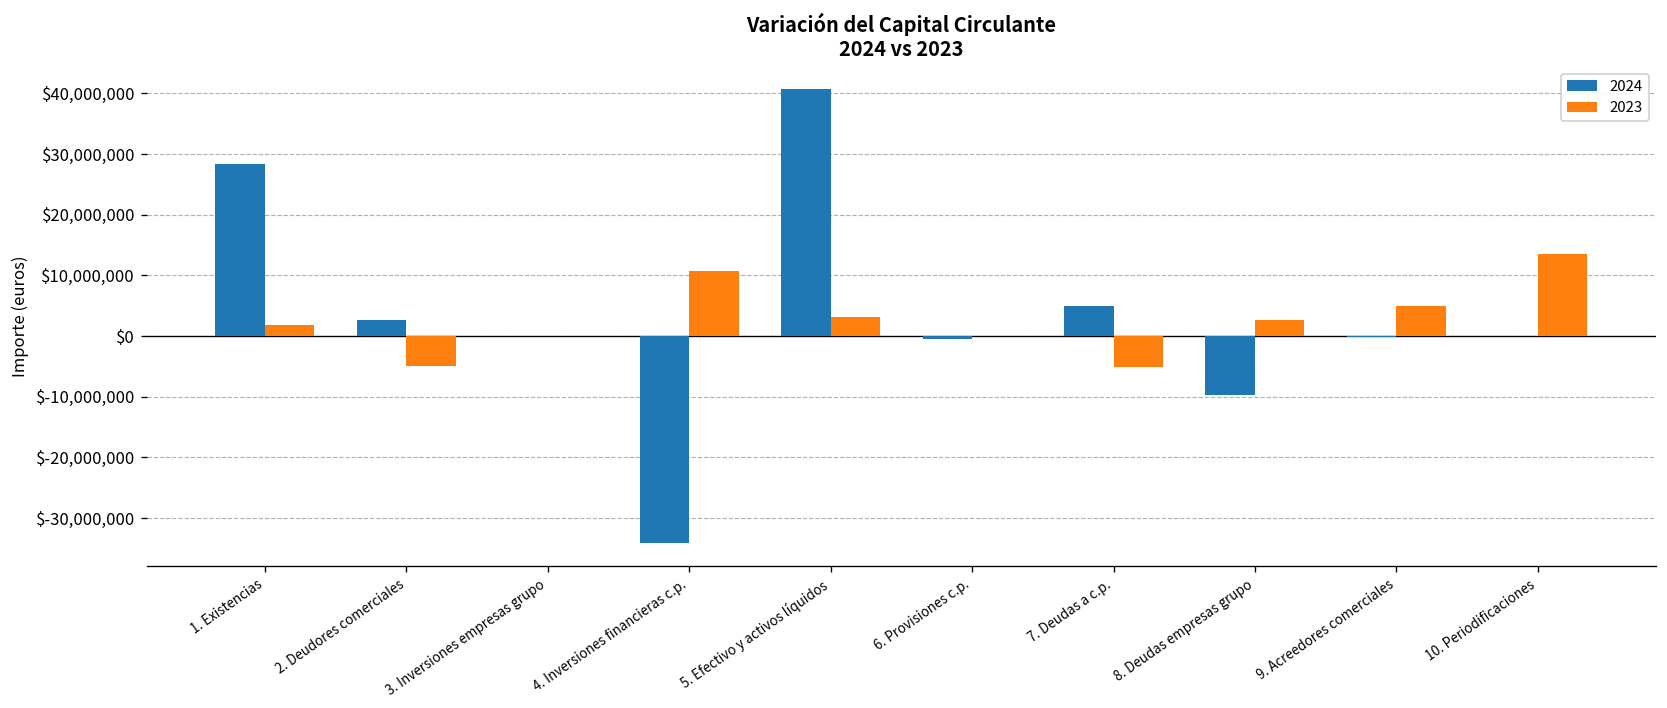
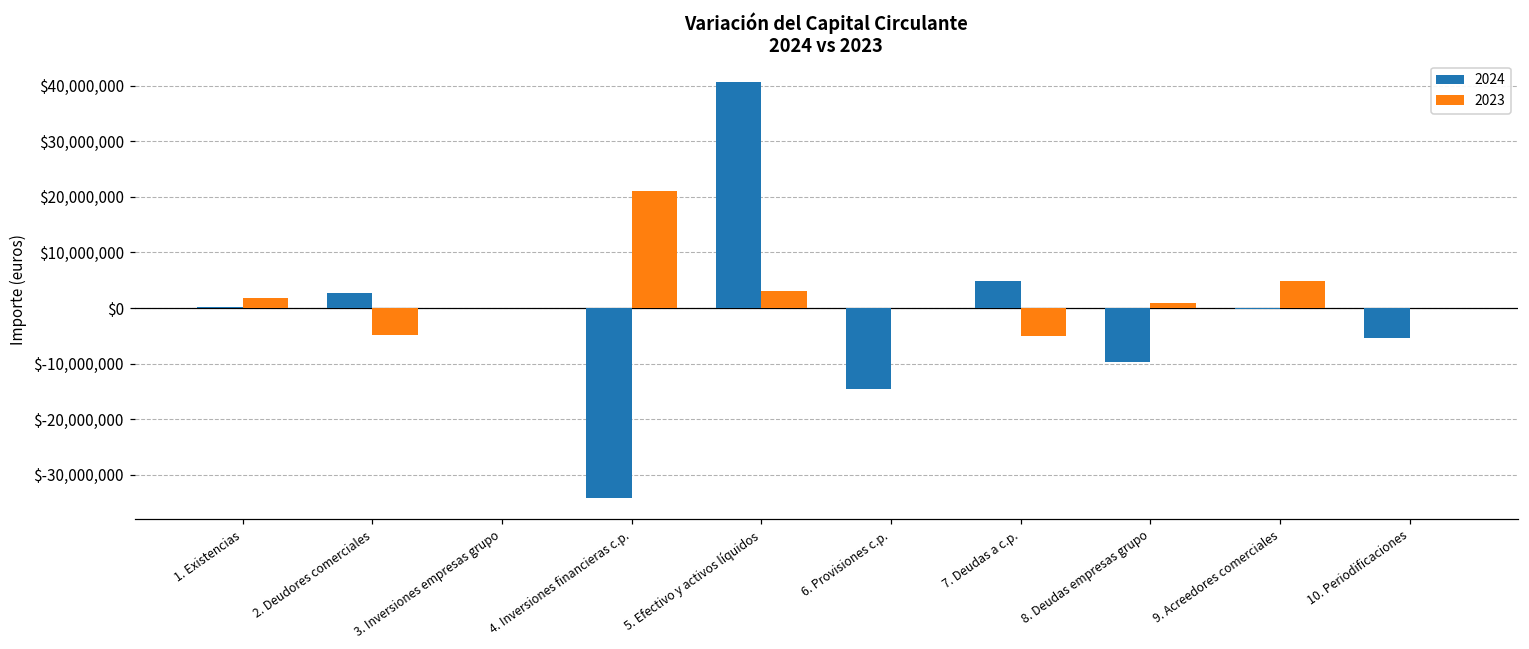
  {
    "2024": {
-     "1. Existencias": "$28,000,000",
+     "1. Existencias": "$0",
      "2. Deudores comerciales": "$3,000,000",
      "4. Inversiones financieras c.p.": "$-34,000,000",
      "5. Efectivo y activos líquidos": "$41,000,000",
-     "6. Provisiones c.p.": "$0",
+     "6. Provisiones c.p.": "$-15,000,000",
      "7. Deudas a c.p.": "$5,000,000",
      "8. Deudas empresas grupo": "$-10,000,000",
-     "10. Periodificaciones": "$0"
+     "10. Periodificaciones": "$-5,000,000"
    },
    "2023": {
      "1. Existencias": "$2,000,000",
      "2. Deudores comerciales": "$-5,000,000",
-     "4. Inversiones financieras c.p.": "$11,000,000",
+     "4. Inversiones financieras c.p.": "$21,000,000",
      "5. Efectivo y activos líquidos": "$3,000,000",
      "7. Deudas a c.p.": "$-5,000,000",
-     "8. Deudas empresas grupo": "$3,000,000",
+     "8. Deudas empresas grupo": "$1,000,000",
      "9. Acreedores comerciales": "$5,000,000",
-     "10. Periodificaciones": "$13,000,000"
+     "10. Periodificaciones": "$0"
    }
  }
